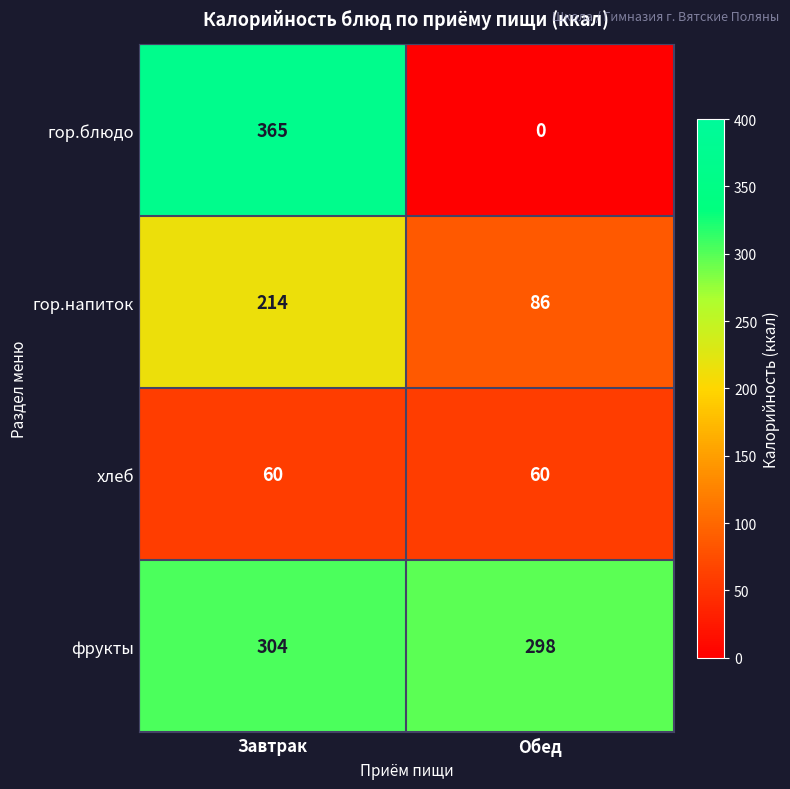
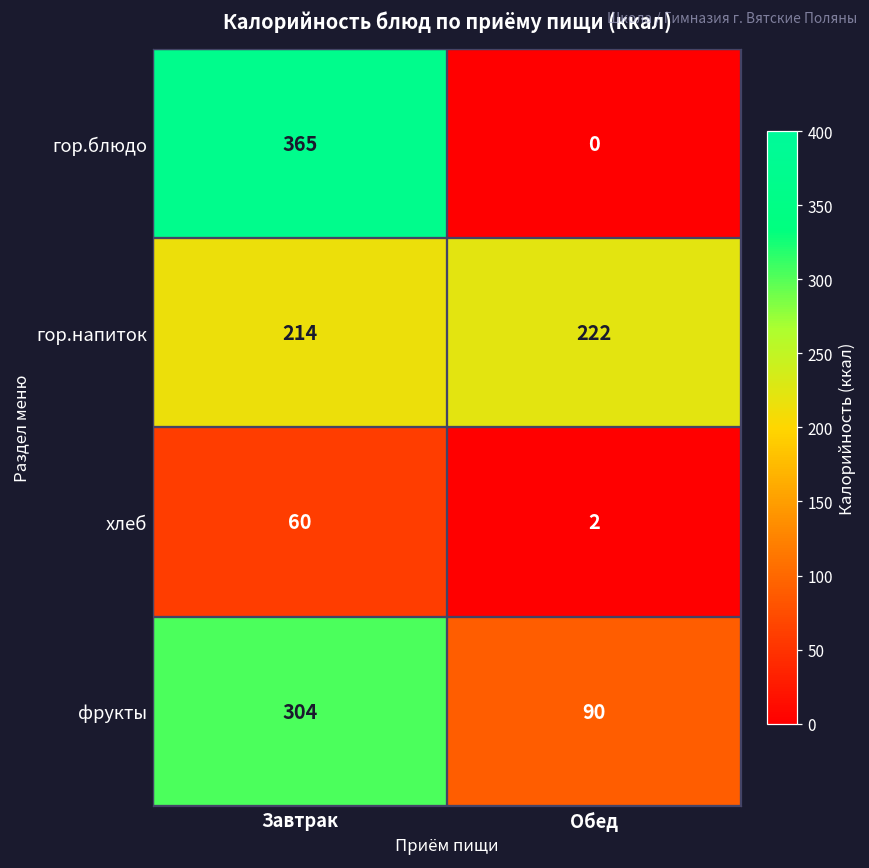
  {
    "гор.блюдо": {
      "Завтрак": 365,
      "Обед": 0
    },
    "гор.напиток": {
      "Завтрак": 214,
-     "Обед": 86
+     "Обед": 222
    },
    "хлеб": {
      "Завтрак": 60,
-     "Обед": 60
+     "Обед": 2
    },
    "фрукты": {
      "Завтрак": 304,
-     "Обед": 298
+     "Обед": 90
    }
  }
